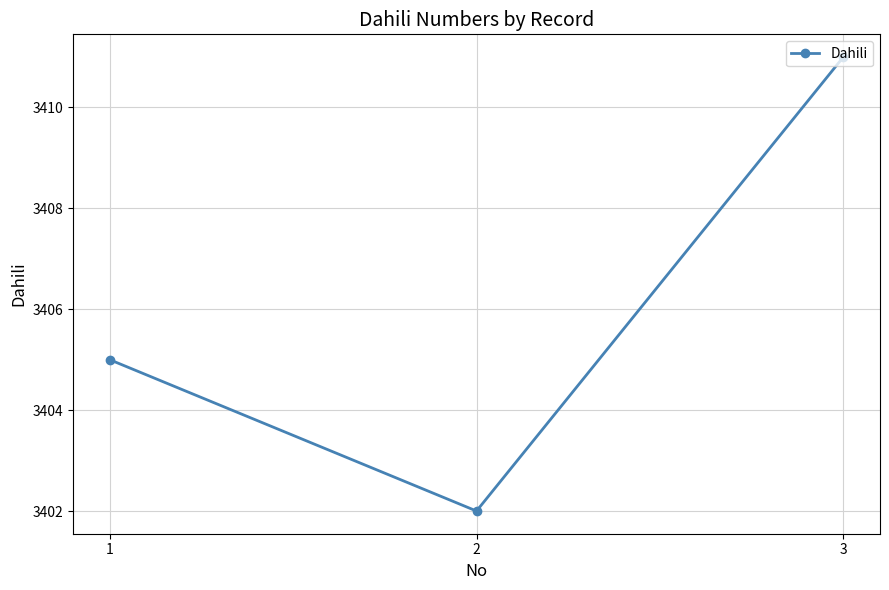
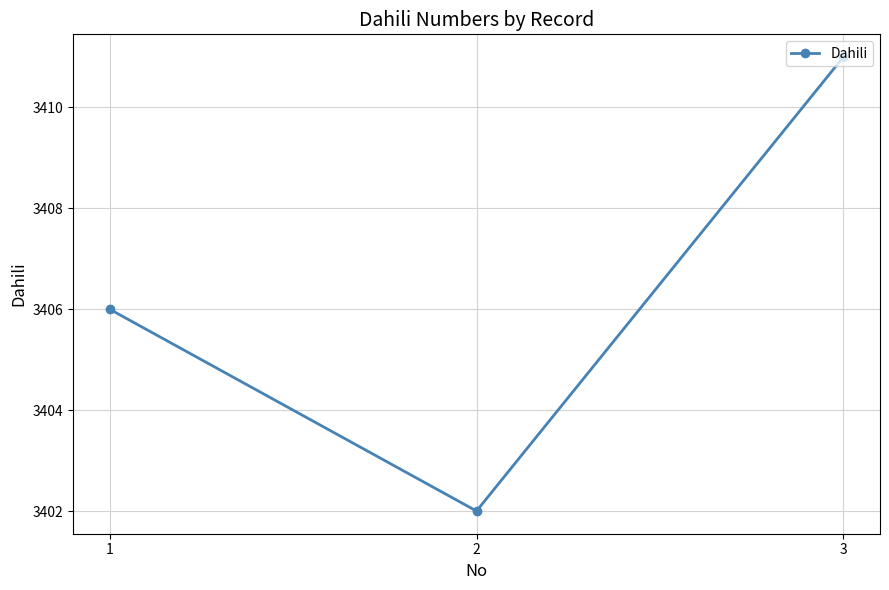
  {
-   "1": 3405,
+   "1": 3406,
    "2": 3402
  }
